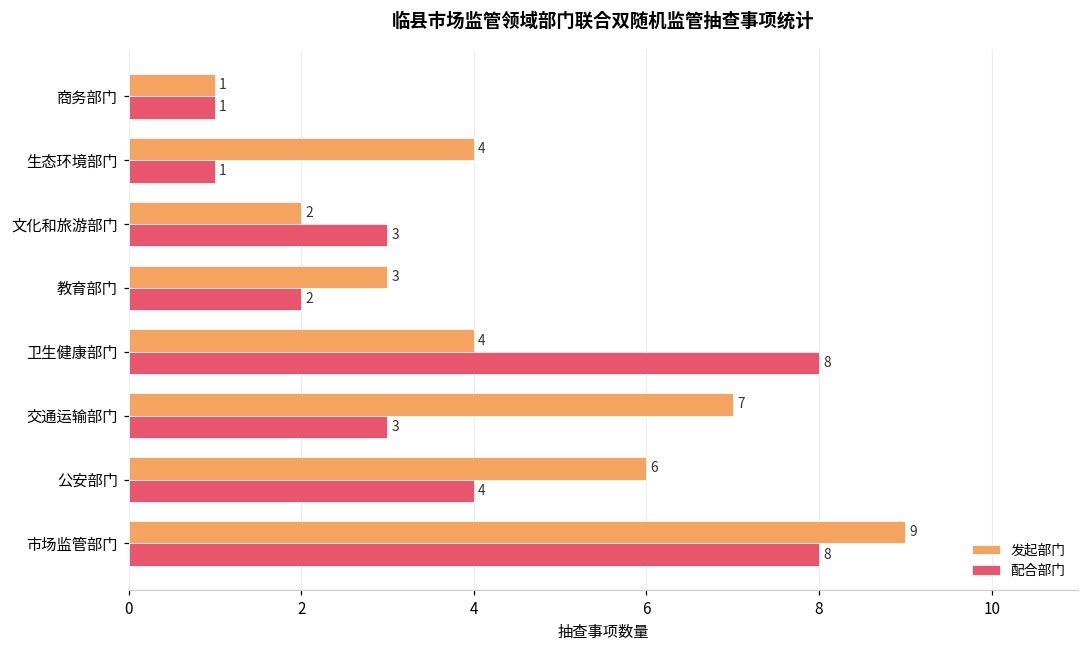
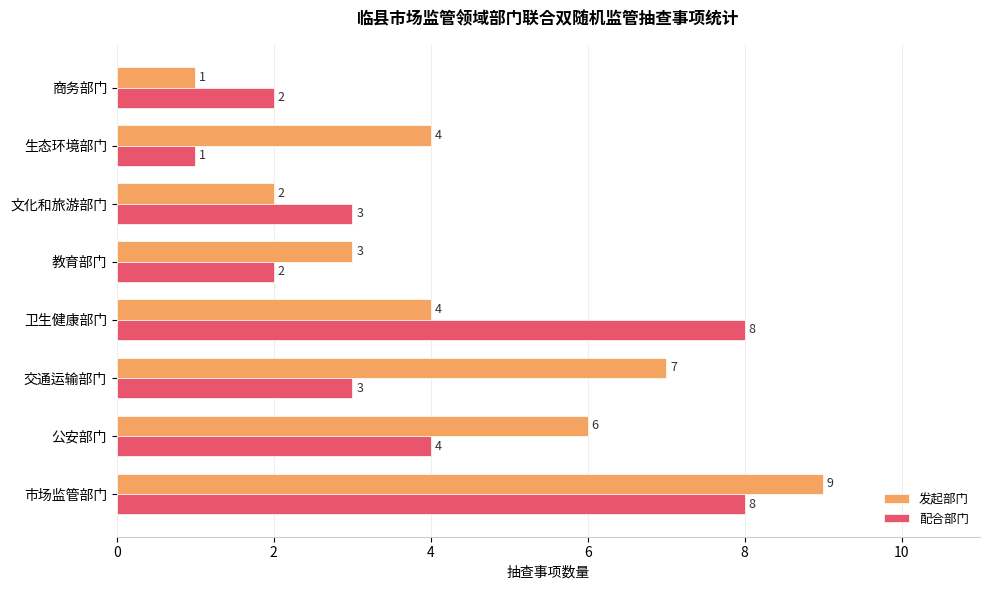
  {
    "发起部门": {
      "商务部门": 1,
      "生态环境部门": 4,
      "文化和旅游部门": 2,
      "教育部门": 3,
      "卫生健康部门": 4,
      "交通运输部门": 7,
      "公安部门": 6,
      "市场监管部门": 9
    },
    "配合部门": {
-     "商务部门": 1,
+     "商务部门": 2,
      "生态环境部门": 1,
      "文化和旅游部门": 3,
      "教育部门": 2,
      "卫生健康部门": 8,
      "交通运输部门": 3,
      "公安部门": 4,
      "市场监管部门": 8
    }
  }
